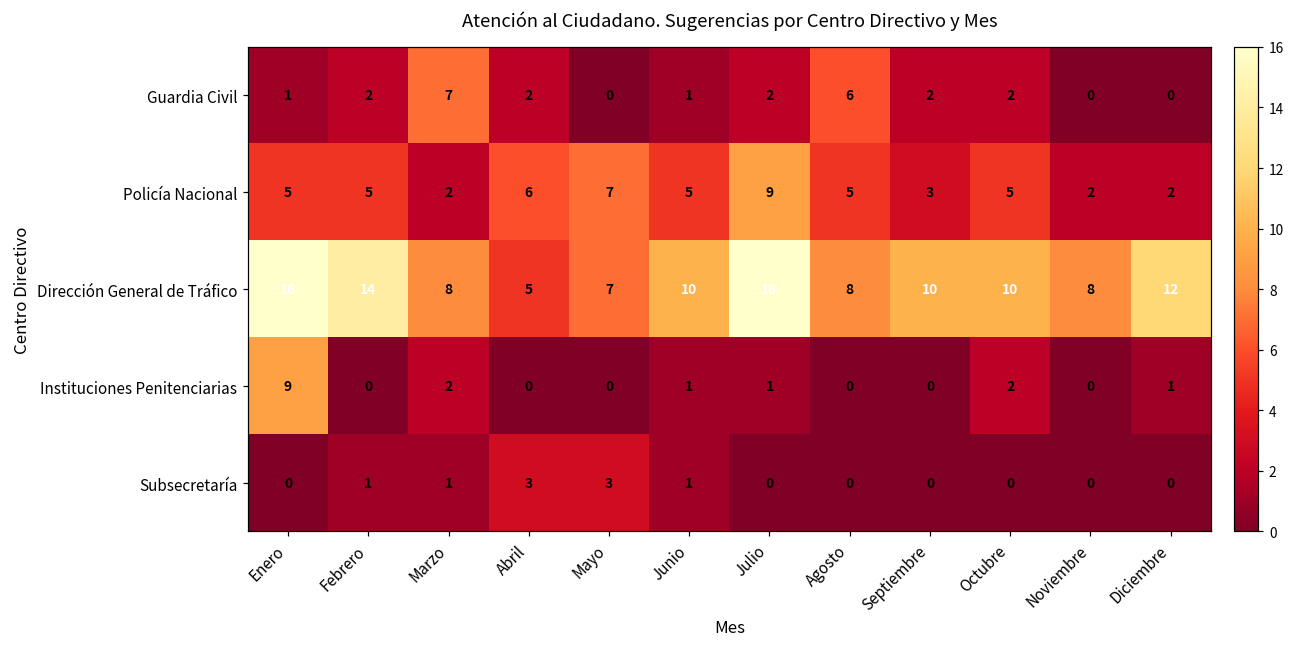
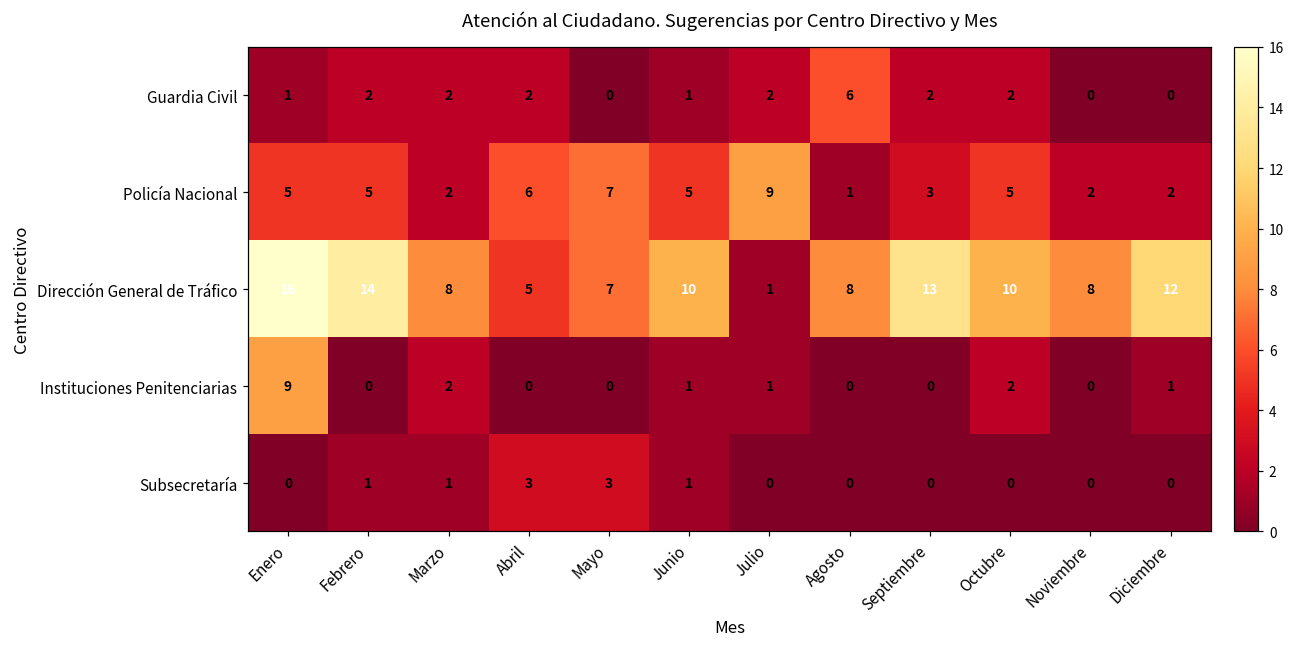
  {
    "Guardia Civil": {
      "Enero": 1,
      "Febrero": 2,
-     "Marzo": 7,
+     "Marzo": 2,
      "Abril": 2,
      "Mayo": 0,
      "Junio": 1,
      "Julio": 2,
      "Agosto": 6,
      "Septiembre": 2,
      "Octubre": 2,
      "Noviembre": 0,
      "Diciembre": 0
    },
    "Policía Nacional": {
      "Enero": 5,
      "Febrero": 5,
      "Marzo": 2,
      "Abril": 6,
      "Mayo": 7,
      "Junio": 5,
      "Julio": 9,
-     "Agosto": 5,
+     "Agosto": 1,
      "Septiembre": 3,
      "Octubre": 5,
      "Noviembre": 2,
      "Diciembre": 2
    },
    "Dirección General de Tráfico": {
      "Enero": 16,
      "Febrero": 14,
      "Marzo": 8,
      "Abril": 5,
      "Mayo": 7,
      "Junio": 10,
-     "Julio": 16,
+     "Julio": 1,
      "Agosto": 8,
-     "Septiembre": 10,
+     "Septiembre": 13,
      "Octubre": 10,
      "Noviembre": 8,
      "Diciembre": 12
    },
    "Instituciones Penitenciarias": {
      "Enero": 9,
      "Febrero": 0,
      "Marzo": 2,
      "Abril": 0,
      "Mayo": 0,
      "Junio": 1,
      "Julio": 1,
      "Agosto": 0,
      "Septiembre": 0,
      "Octubre": 2,
      "Noviembre": 0,
      "Diciembre": 1
    },
    "Subsecretaría": {
      "Enero": 0,
      "Febrero": 1,
      "Marzo": 1,
      "Abril": 3,
      "Mayo": 3,
      "Junio": 1,
      "Julio": 0,
      "Agosto": 0,
      "Septiembre": 0,
      "Octubre": 0,
      "Noviembre": 0,
      "Diciembre": 0
    }
  }
